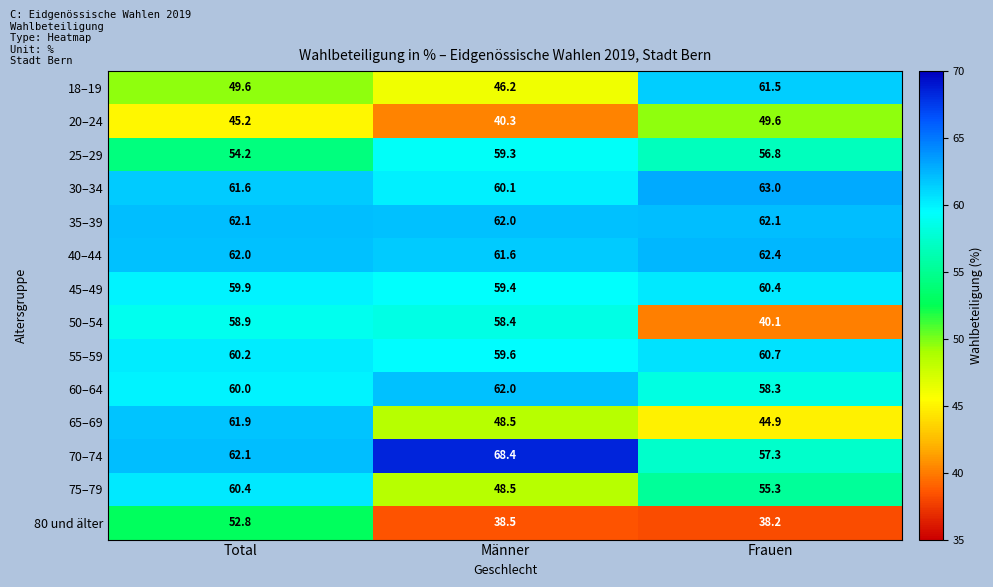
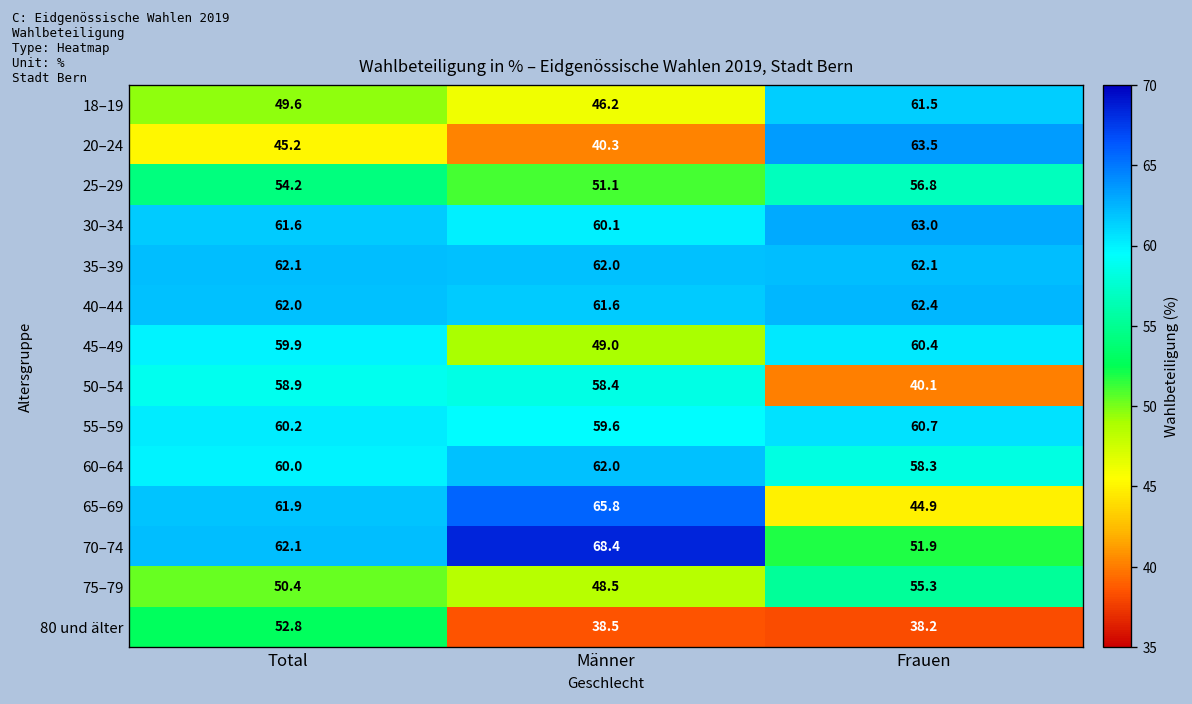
  {
    "18–19": {
      "Total": 49.6,
      "Männer": 46.2,
      "Frauen": 61.5
    },
    "20–24": {
      "Total": 45.2,
      "Männer": 40.3,
-     "Frauen": 49.6
+     "Frauen": 63.5
    },
    "25–29": {
      "Total": 54.2,
-     "Männer": 59.3,
+     "Männer": 51.1,
      "Frauen": 56.8
    },
    "30–34": {
      "Total": 61.6,
      "Männer": 60.1,
      "Frauen": 63.0
    },
    "35–39": {
      "Total": 62.1,
      "Männer": 62.0,
      "Frauen": 62.1
    },
    "40–44": {
      "Total": 62.0,
      "Männer": 61.6,
      "Frauen": 62.4
    },
    "45–49": {
      "Total": 59.9,
-     "Männer": 59.4,
+     "Männer": 49.0,
      "Frauen": 60.4
    },
    "50–54": {
      "Total": 58.9,
      "Männer": 58.4,
      "Frauen": 40.1
    },
    "55–59": {
      "Total": 60.2,
      "Männer": 59.6,
      "Frauen": 60.7
    },
    "60–64": {
      "Total": 60.0,
      "Männer": 62.0,
      "Frauen": 58.3
    },
    "65–69": {
      "Total": 61.9,
-     "Männer": 48.5,
+     "Männer": 65.8,
      "Frauen": 44.9
    },
    "70–74": {
      "Total": 62.1,
      "Männer": 68.4,
-     "Frauen": 57.3
+     "Frauen": 51.9
    },
    "75–79": {
-     "Total": 60.4,
+     "Total": 50.4,
      "Männer": 48.5,
      "Frauen": 55.3
    },
    "80 und älter": {
      "Total": 52.8,
      "Männer": 38.5,
      "Frauen": 38.2
    }
  }
